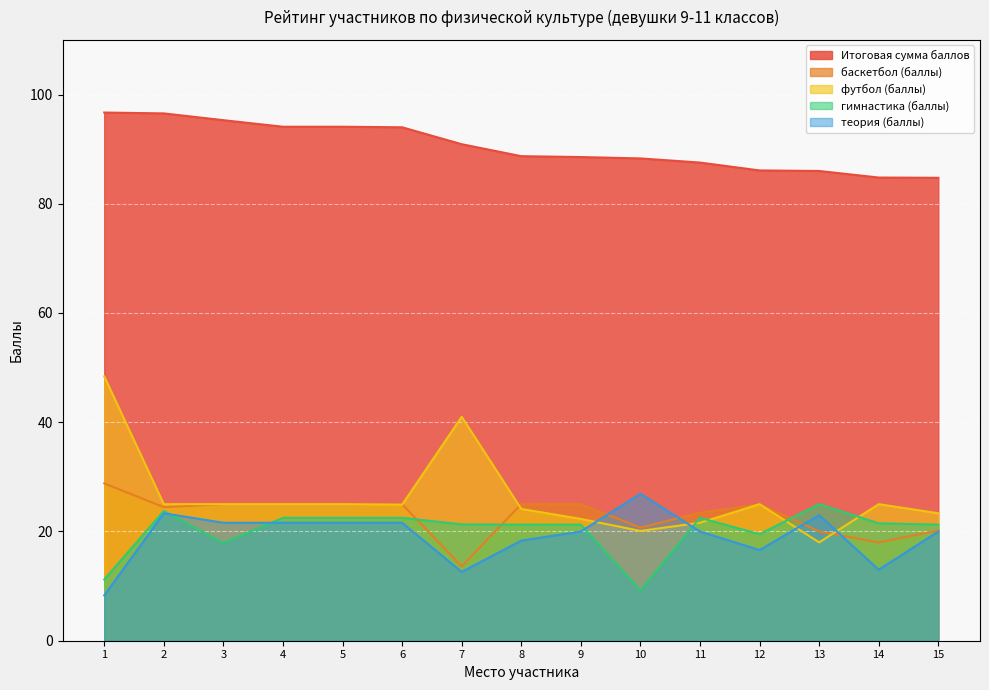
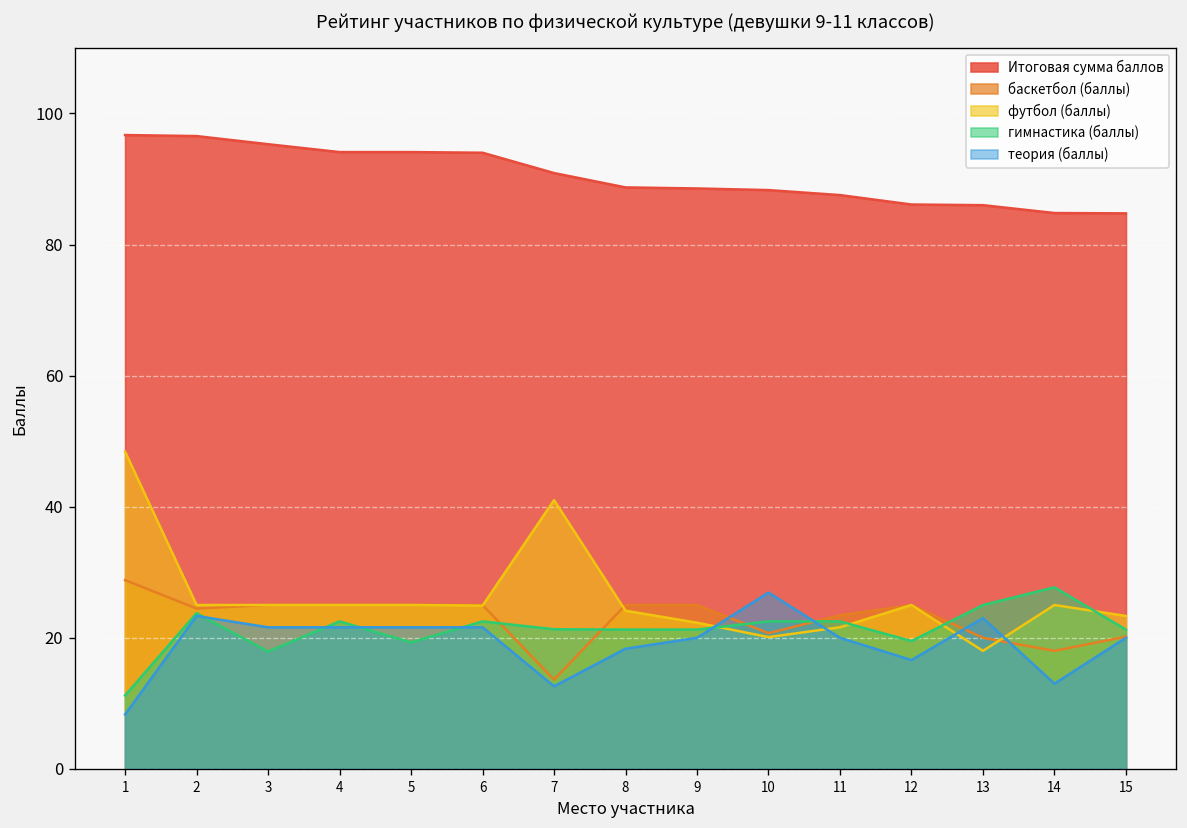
  {
    "футбол (баллы)": {
      "1": 48,
      "2": 25,
      "7": 41,
      "8": 24,
      "9": 22,
      "10": 20,
      "11": 22,
      "13": 18,
      "14": 25,
      "15": 23
    },
    "гимнастика (баллы)": {
      "1": 11,
      "3": 18,
      "4": 23,
-     "5": 23,
+     "5": 19,
      "6": 23,
      "7": 21,
      "8": 21,
      "9": 21,
-     "10": 9,
+     "10": 23,
      "11": 23,
      "12": 20,
      "13": 25,
-     "14": 22,
+     "14": 28,
      "15": 21
    },
    "теория (баллы)": {
      "1": 8,
      "3": 22,
      "4": 22,
      "5": 22,
      "6": 22,
      "7": 13,
      "8": 18,
      "9": 20,
      "10": 27,
      "11": 20,
      "12": 17,
      "13": 23,
      "14": 13
    }
  }
